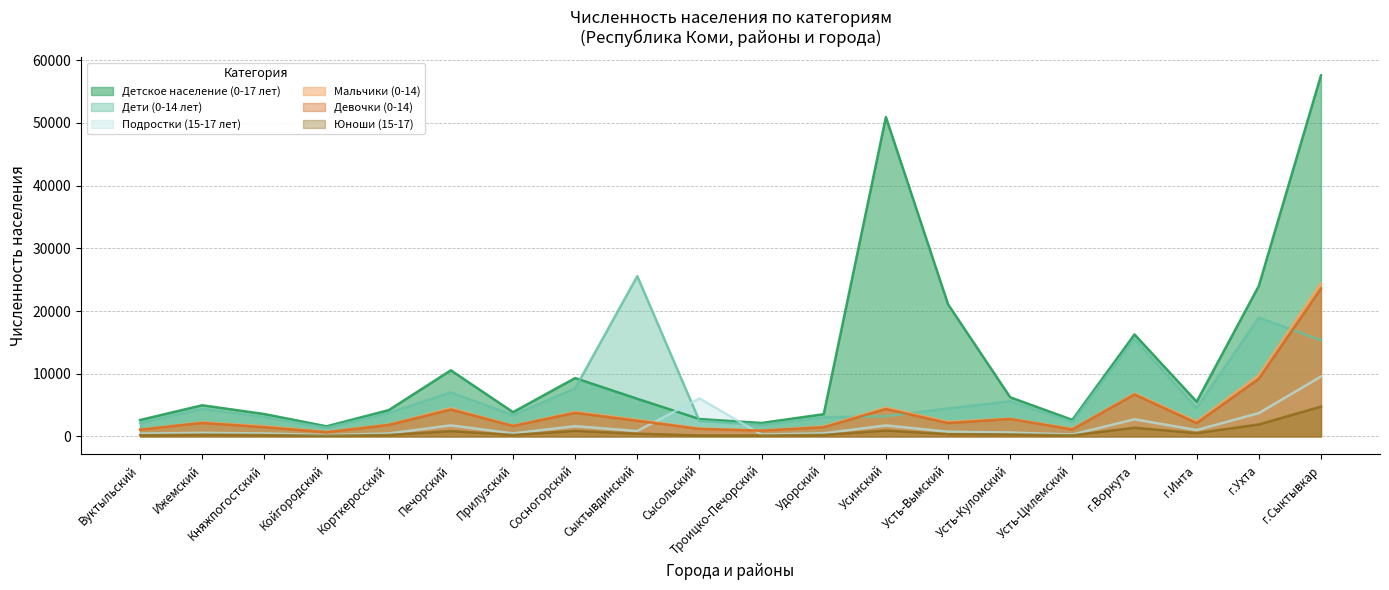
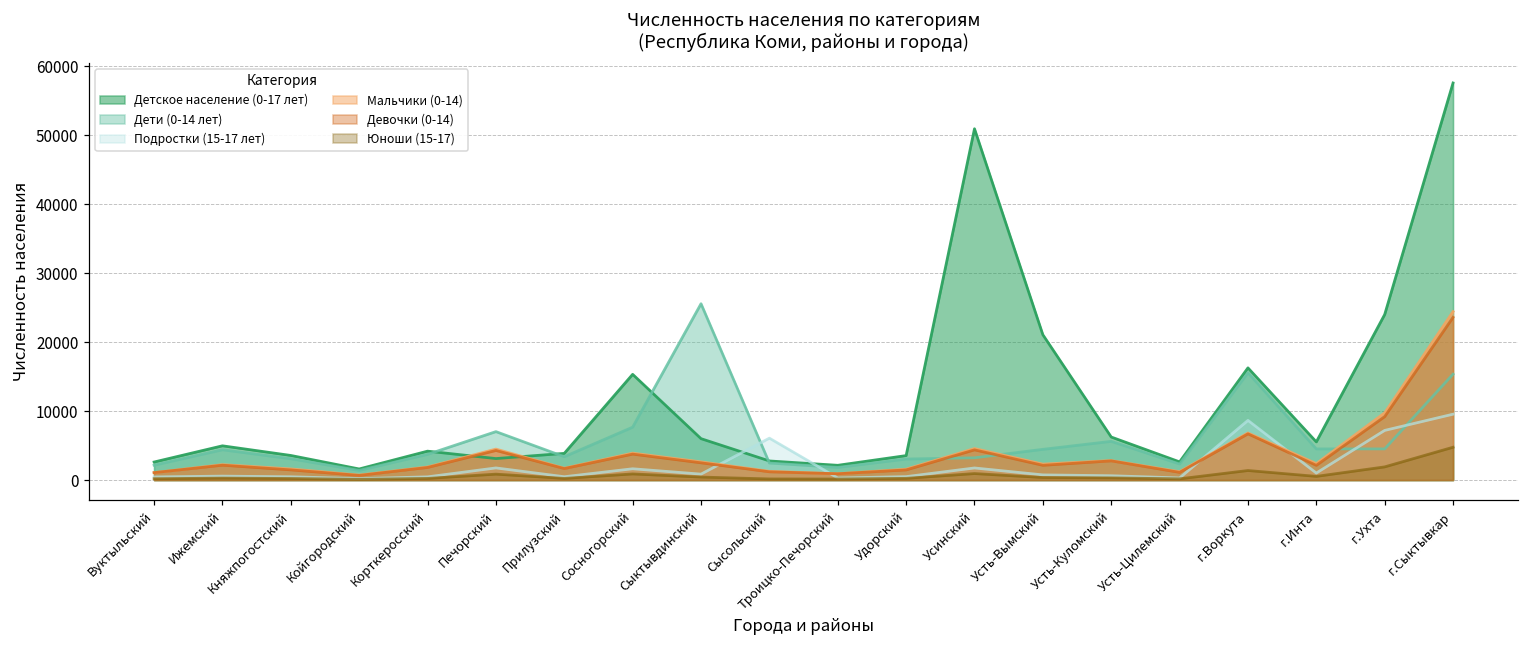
  {
    "Детское население (0-17 лет)": {
      "Вуктыльский": 3000,
      "Ижемский": 5000,
      "Княжпогостский": 4000,
      "Корткеросский": 4000,
-     "Печорский": 11000,
+     "Печорский": 3000,
      "Прилузский": 4000,
-     "Сосногорский": 9000,
+     "Сосногорский": 15000,
      "Сыктывдинский": 6000,
      "Удорский": 4000,
      "Усинский": 51000,
      "Усть-Вымский": 21000,
      "Усть-Куломский": 6000,
      "г.Воркута": 16000,
      "г.Инта": 6000,
      "г.Ухта": 24000,
      "г.Сыктывкар": 58000
    },
    "Дети (0-14 лет)": {
      "Вуктыльский": 2000,
      "Ижемский": 4000,
      "Княжпогостский": 3000,
      "Корткеросский": 4000,
      "Печорский": 7000,
      "Прилузский": 3000,
      "Сосногорский": 8000,
      "Сыктывдинский": 26000,
      "Удорский": 3000,
      "Усинский": 3000,
      "Усть-Вымский": 4000,
      "Усть-Куломский": 6000,
      "г.Воркута": 16000,
      "г.Инта": 5000,
-     "г.Ухта": 19000,
+     "г.Ухта": 5000,
      "г.Сыктывкар": 15000
    },
    "Подростки (15-17 лет)": {
      "Печорский": 2000,
      "Сосногорский": 2000,
      "Сыктывдинский": 1000,
      "Сысольский": 6000,
      "Усинский": 2000,
-     "г.Воркута": 3000,
+     "г.Воркута": 9000,
      "г.Инта": 1000,
-     "г.Ухта": 4000,
+     "г.Ухта": 7000,
      "г.Сыктывкар": 10000
    }
  }
